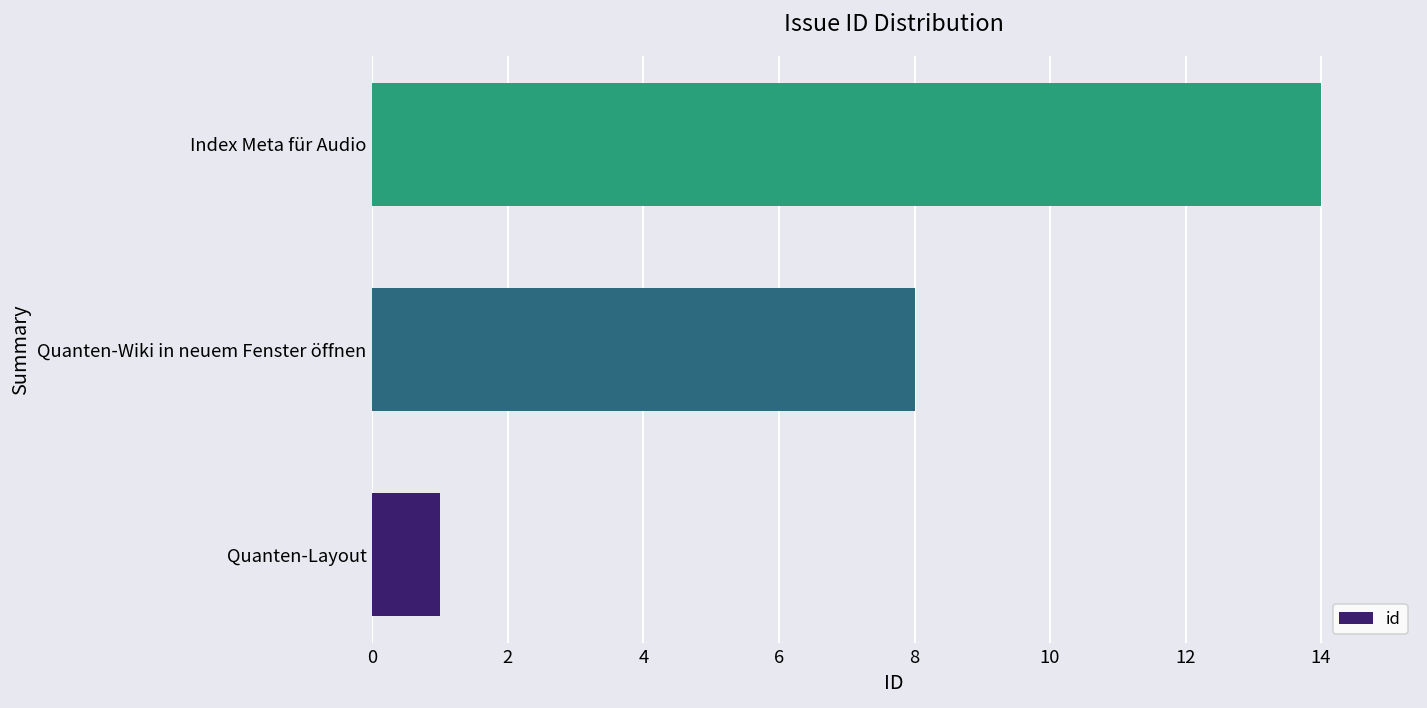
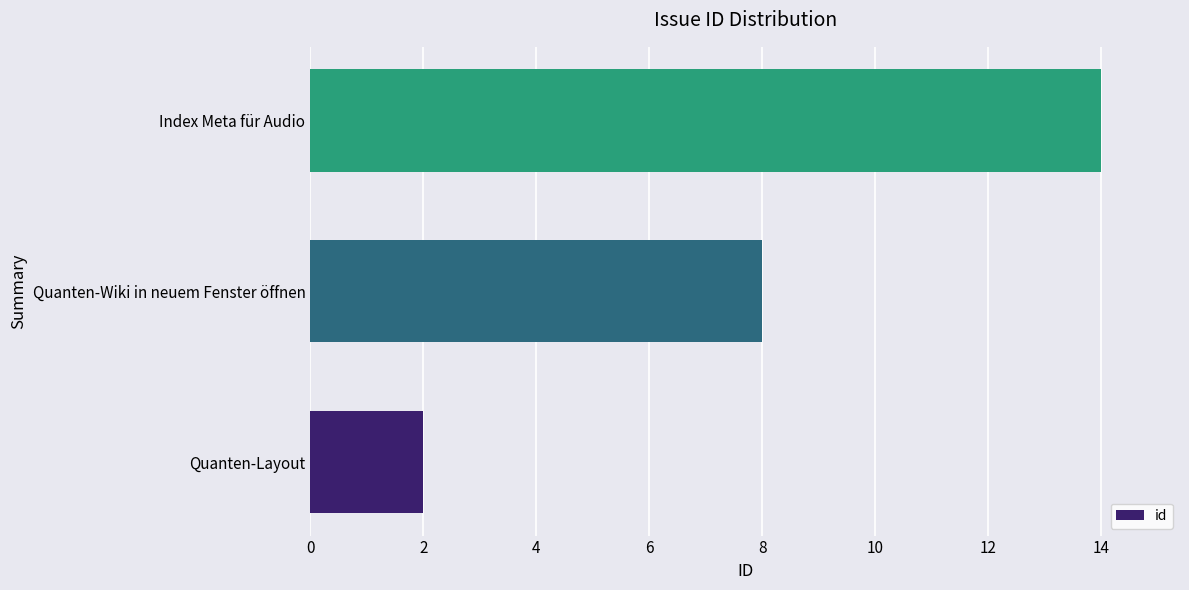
  {
    "Index Meta für Audio": 14,
    "Quanten-Wiki in neuem Fenster öffnen": 8,
-   "Quanten-Layout": 1
+   "Quanten-Layout": 2
  }
